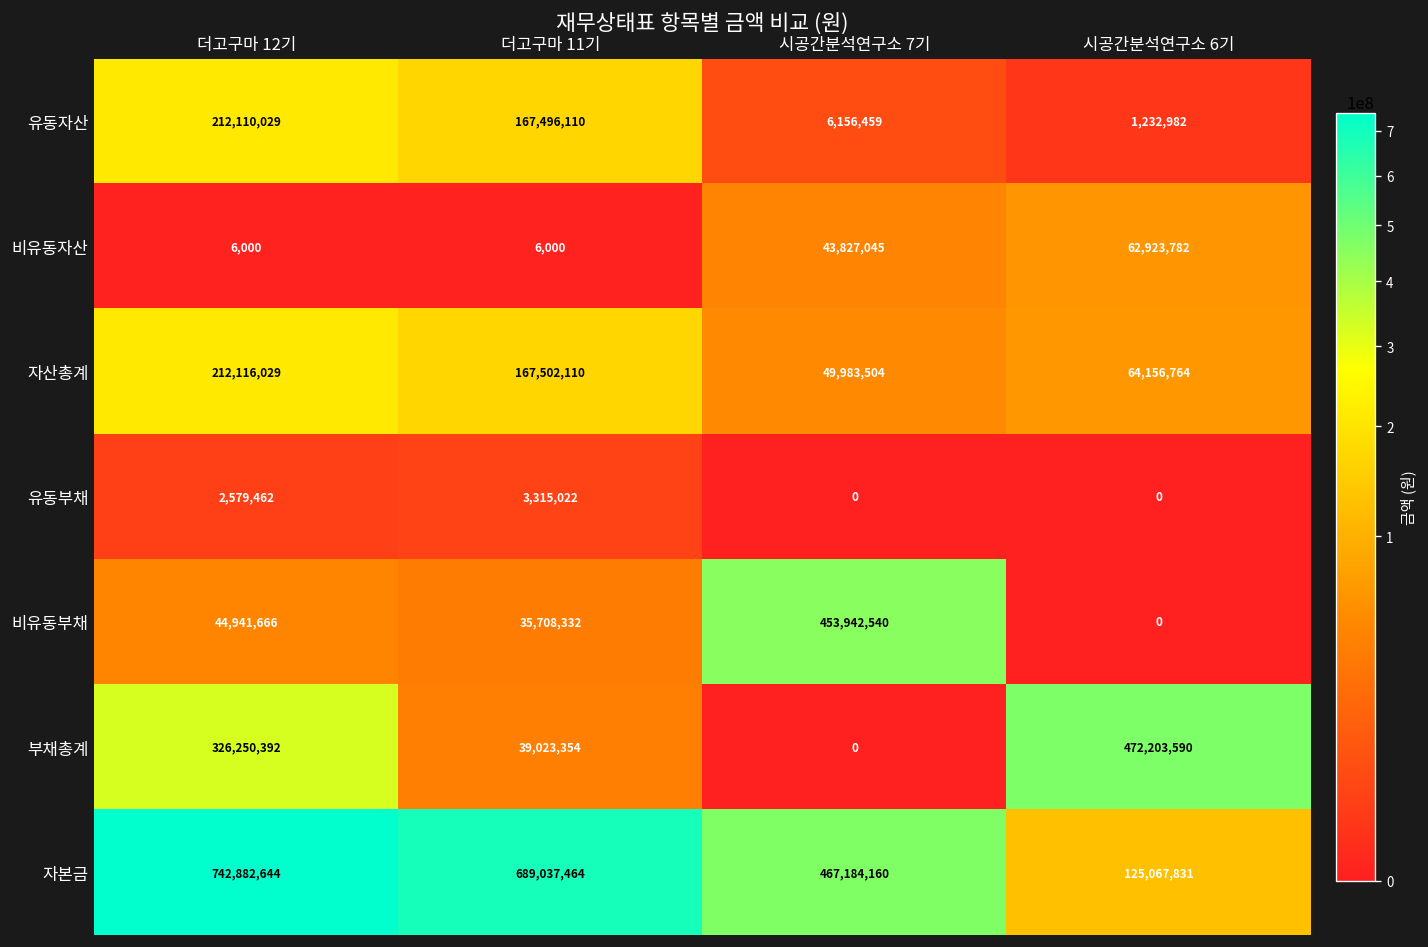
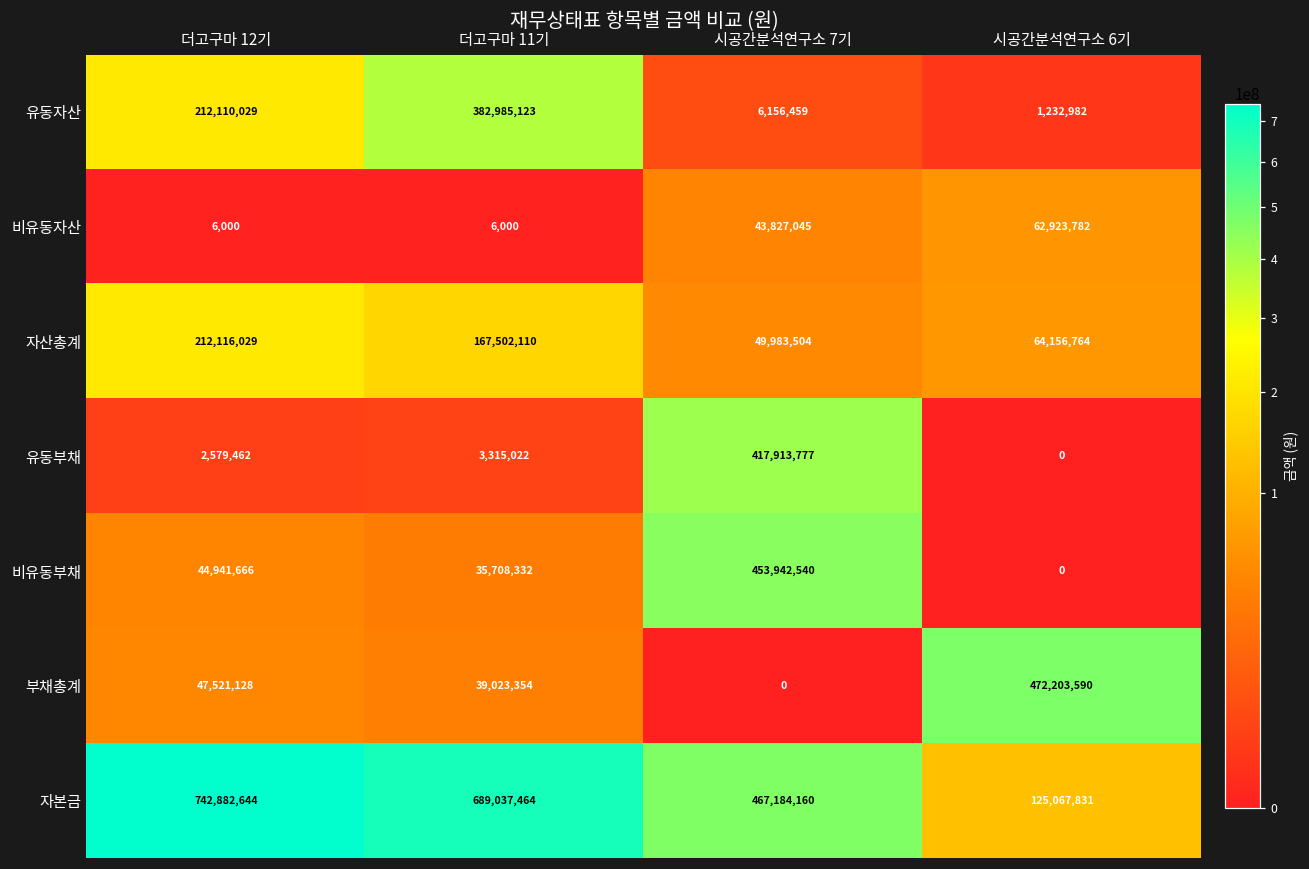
  {
    "유동자산": {
      "더고구마 12기": "212,110,029",
-     "더고구마 11기": "167,496,110",
+     "더고구마 11기": "382,985,123",
      "시공간분석연구소 7기": "6,156,459",
      "시공간분석연구소 6기": "1,232,982"
    },
    "비유동자산": {
      "더고구마 12기": "6,000",
      "더고구마 11기": "6,000",
      "시공간분석연구소 7기": "43,827,045",
      "시공간분석연구소 6기": "62,923,782"
    },
    "자산총계": {
      "더고구마 12기": "212,116,029",
      "더고구마 11기": "167,502,110",
      "시공간분석연구소 7기": "49,983,504",
      "시공간분석연구소 6기": "64,156,764"
    },
    "유동부채": {
      "더고구마 12기": "2,579,462",
      "더고구마 11기": "3,315,022",
-     "시공간분석연구소 7기": "0",
+     "시공간분석연구소 7기": "417,913,777",
      "시공간분석연구소 6기": "0"
    },
    "비유동부채": {
      "더고구마 12기": "44,941,666",
      "더고구마 11기": "35,708,332",
      "시공간분석연구소 7기": "453,942,540",
      "시공간분석연구소 6기": "0"
    },
    "부채총계": {
-     "더고구마 12기": "326,250,392",
+     "더고구마 12기": "47,521,128",
      "더고구마 11기": "39,023,354",
      "시공간분석연구소 7기": "0",
      "시공간분석연구소 6기": "472,203,590"
    },
    "자본금": {
      "더고구마 12기": "742,882,644",
      "더고구마 11기": "689,037,464",
      "시공간분석연구소 7기": "467,184,160",
      "시공간분석연구소 6기": "125,067,831"
    }
  }
